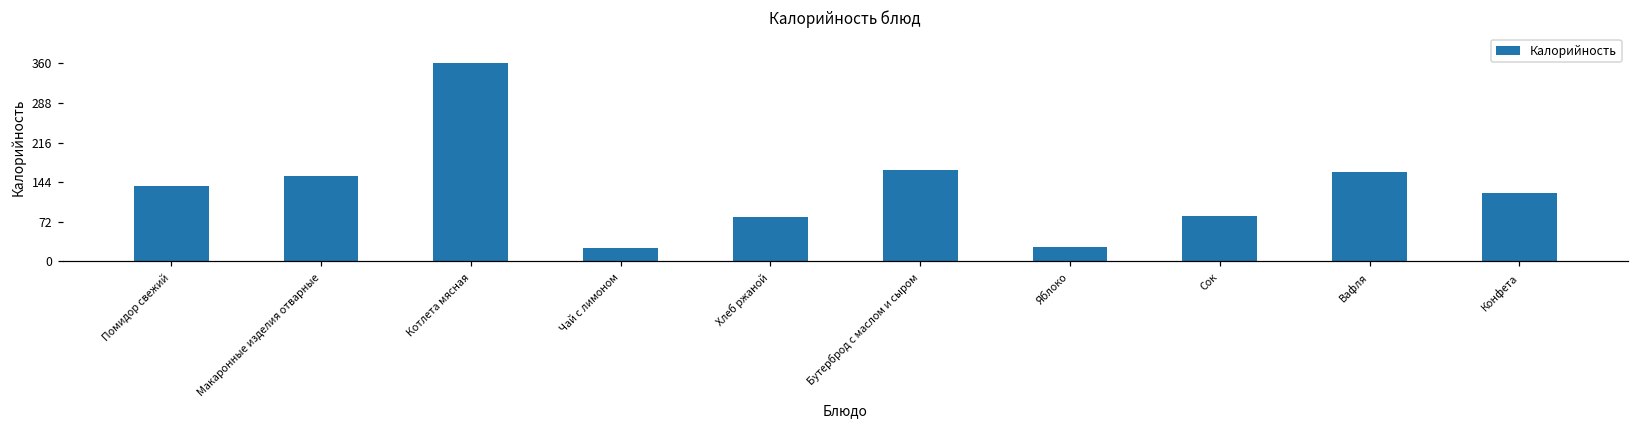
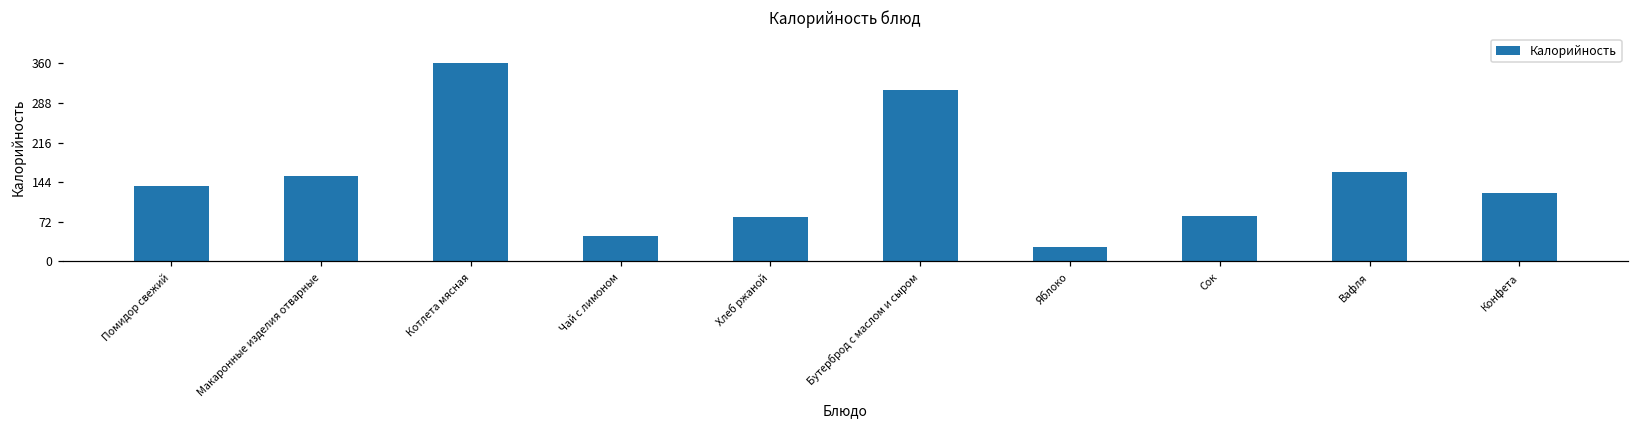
  {
    "Помидор свежий": 140,
    "Макаронные изделия отварные": 160,
    "Котлета мясная": 360,
-   "Чай с лимоном": 20,
+   "Чай с лимоном": 50,
    "Хлеб ржаной": 80,
-   "Бутерброд с маслом и сыром": 170,
+   "Бутерброд с маслом и сыром": 310,
    "Яблоко": 30,
    "Сок": 80,
    "Вафля": 160,
    "Конфета": 120
  }
